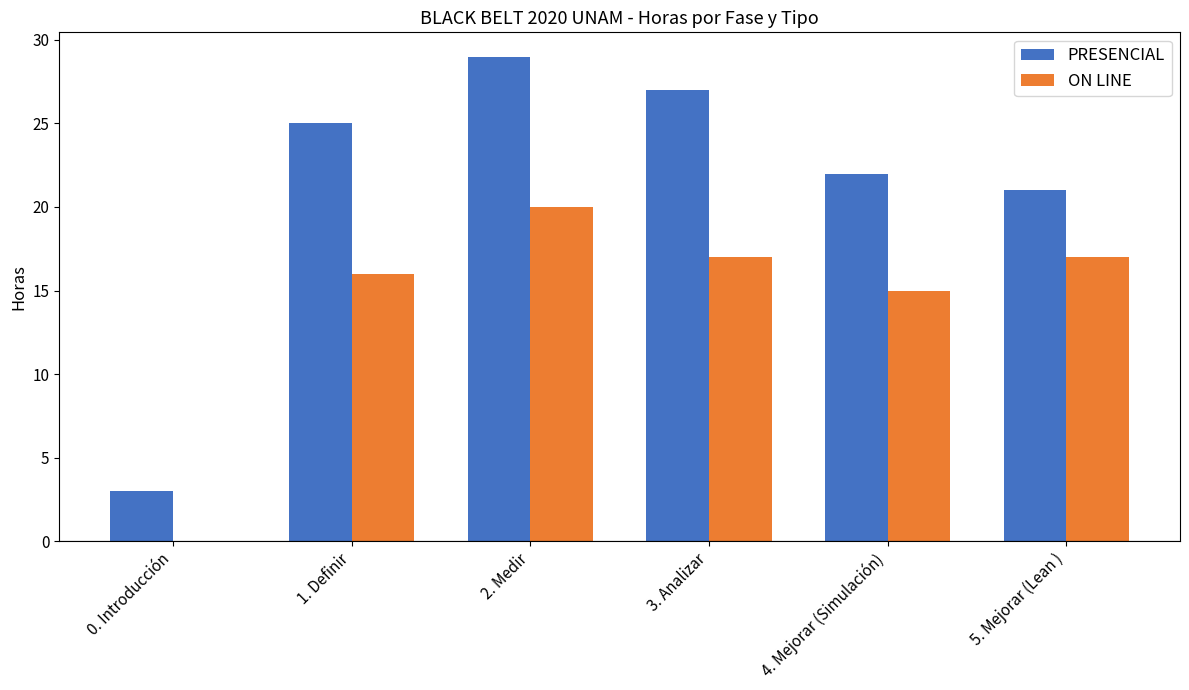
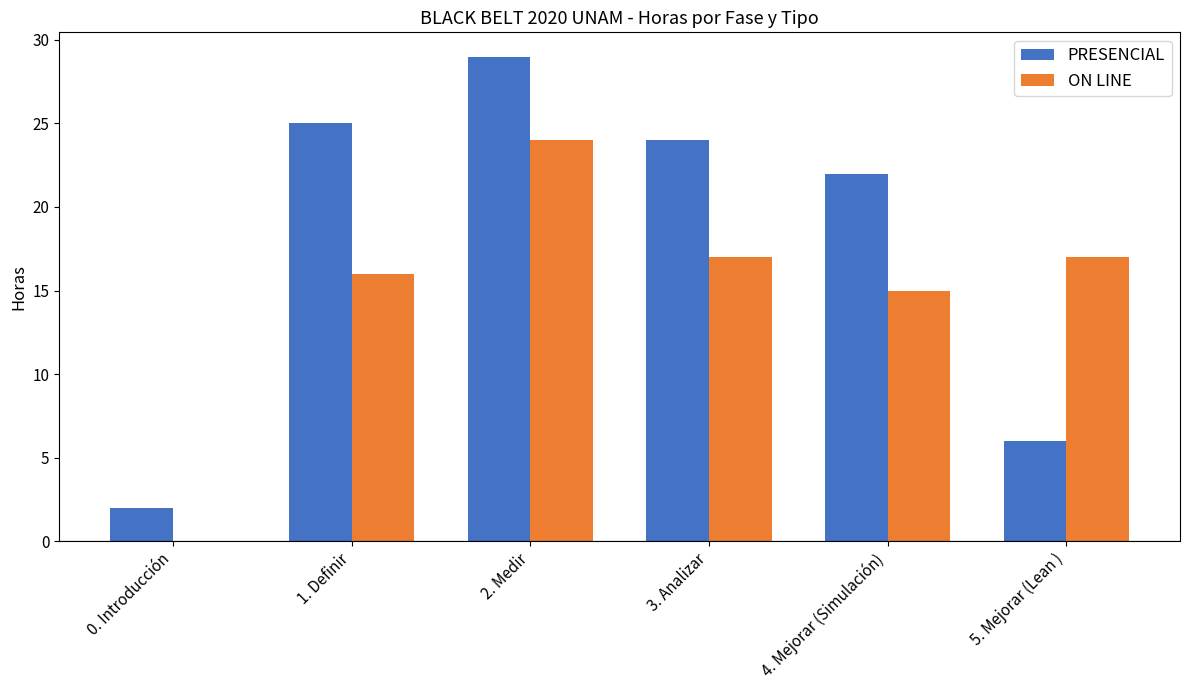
  {
    "PRESENCIAL": {
-     "0. Introducción": 3,
+     "0. Introducción": 2,
      "1. Definir": 25,
      "2. Medir": 29,
-     "3. Analizar": 27,
+     "3. Analizar": 24,
      "4. Mejorar (Simulación)": 22,
-     "5. Mejorar (Lean )": 21
+     "5. Mejorar (Lean )": 6
    },
    "ON LINE": {
      "0. Introducción": 0,
      "1. Definir": 16,
-     "2. Medir": 20,
+     "2. Medir": 24,
      "3. Analizar": 17,
      "4. Mejorar (Simulación)": 15,
      "5. Mejorar (Lean )": 17
    }
  }
